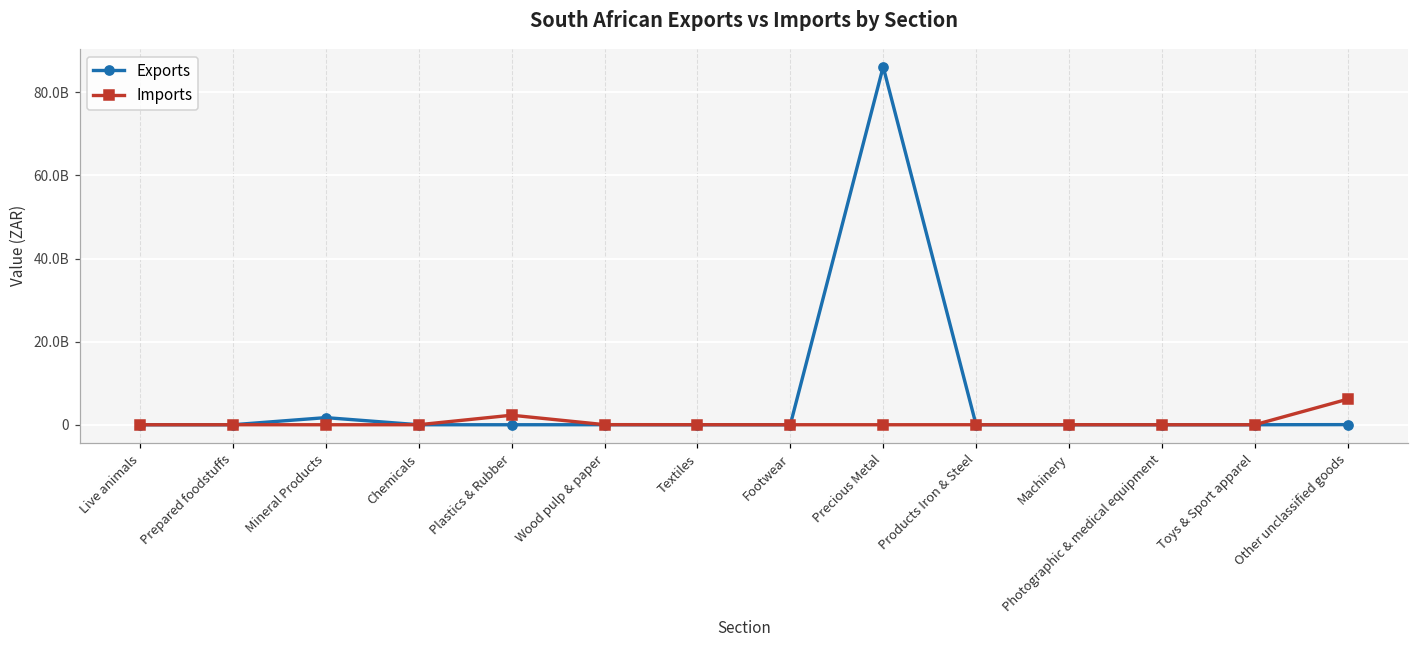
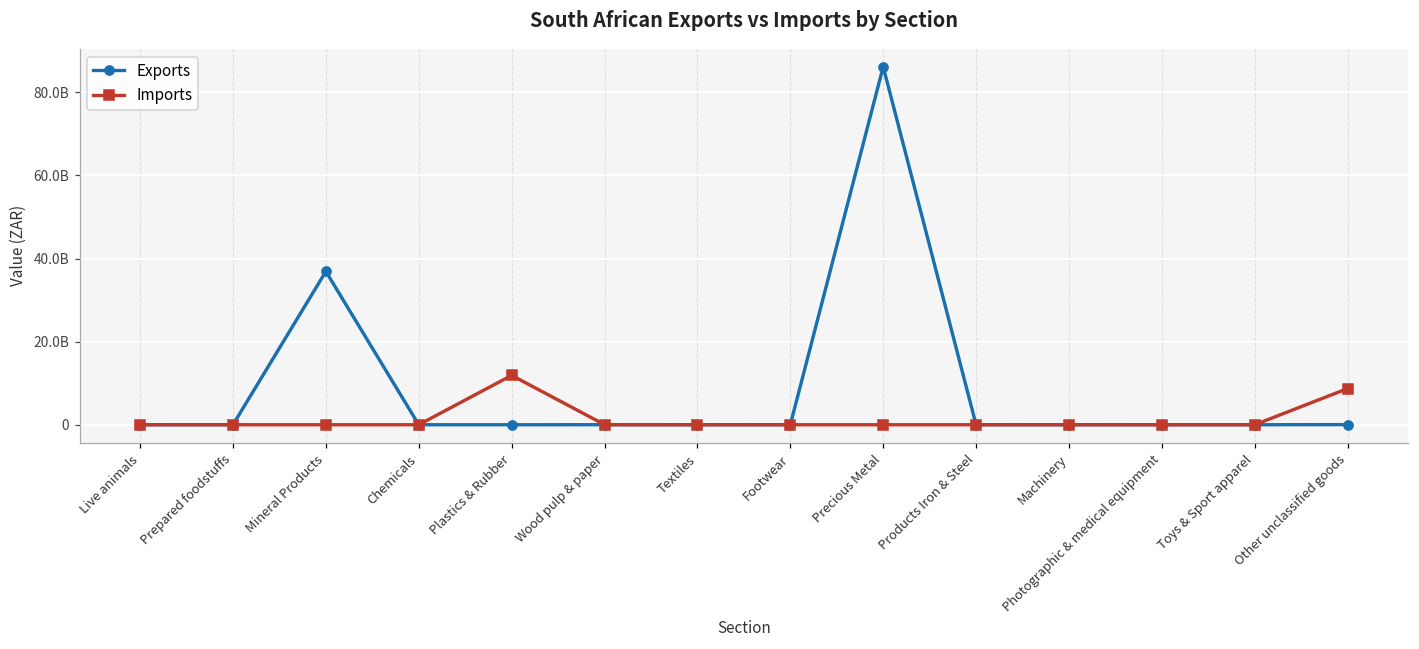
  {
    "Exports": {
-     "Mineral Products": 2000000000,
+     "Mineral Products": 37000000000,
      "Plastics & Rubber": 0,
      "Precious Metal": 86000000000,
      "Other unclassified goods": 0
    },
    "Imports": {
      "Mineral Products": 0,
-     "Plastics & Rubber": 2000000000,
+     "Plastics & Rubber": 12000000000,
      "Precious Metal": 0,
-     "Other unclassified goods": 6000000000
+     "Other unclassified goods": 9000000000
    }
  }
